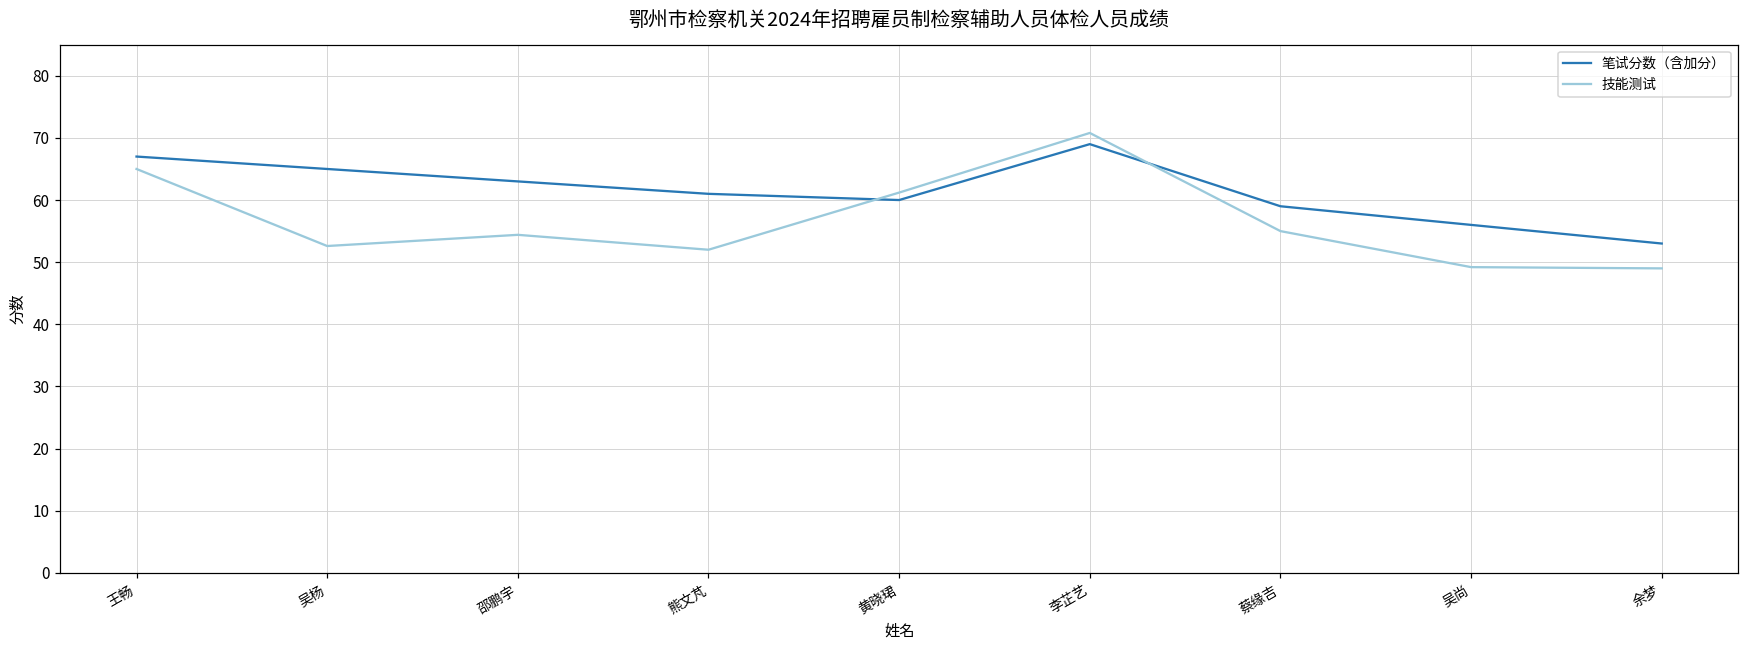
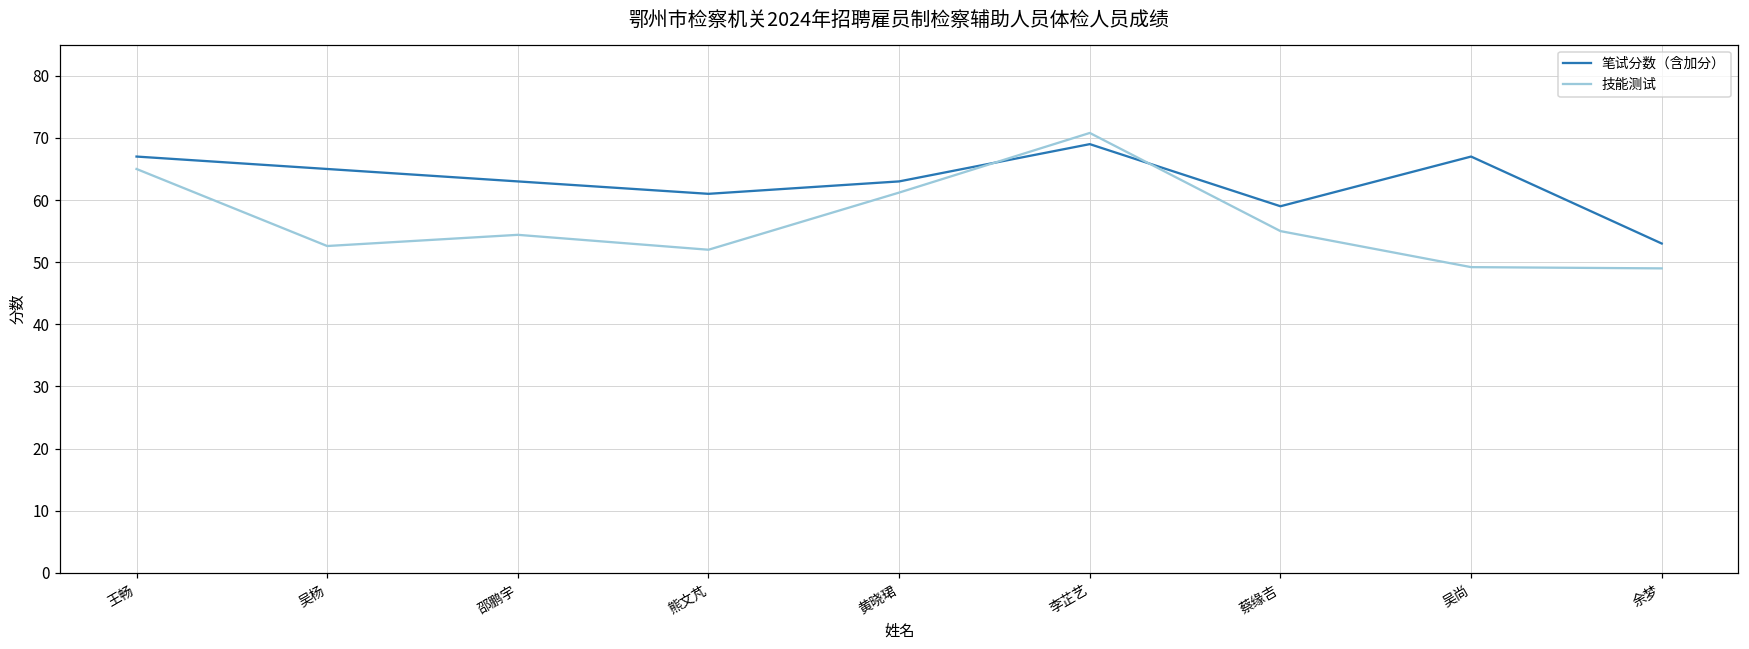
  {
    "笔试分数（含加分）": {
      "王畅": 67,
      "吴杨": 65,
      "邵鹏宇": 63,
      "熊文芃": 61,
-     "黄晓珺": 60,
+     "黄晓珺": 63,
      "李芷艺": 69,
      "蔡缘吉": 59,
-     "吴尚": 56,
+     "吴尚": 67,
      "余梦": 53
    },
    "技能测试": {
      "王畅": 65,
      "吴杨": 53,
      "邵鹏宇": 54,
      "熊文芃": 52,
      "黄晓珺": 61,
      "李芷艺": 71,
      "蔡缘吉": 55,
      "吴尚": 49,
      "余梦": 49
    }
  }
